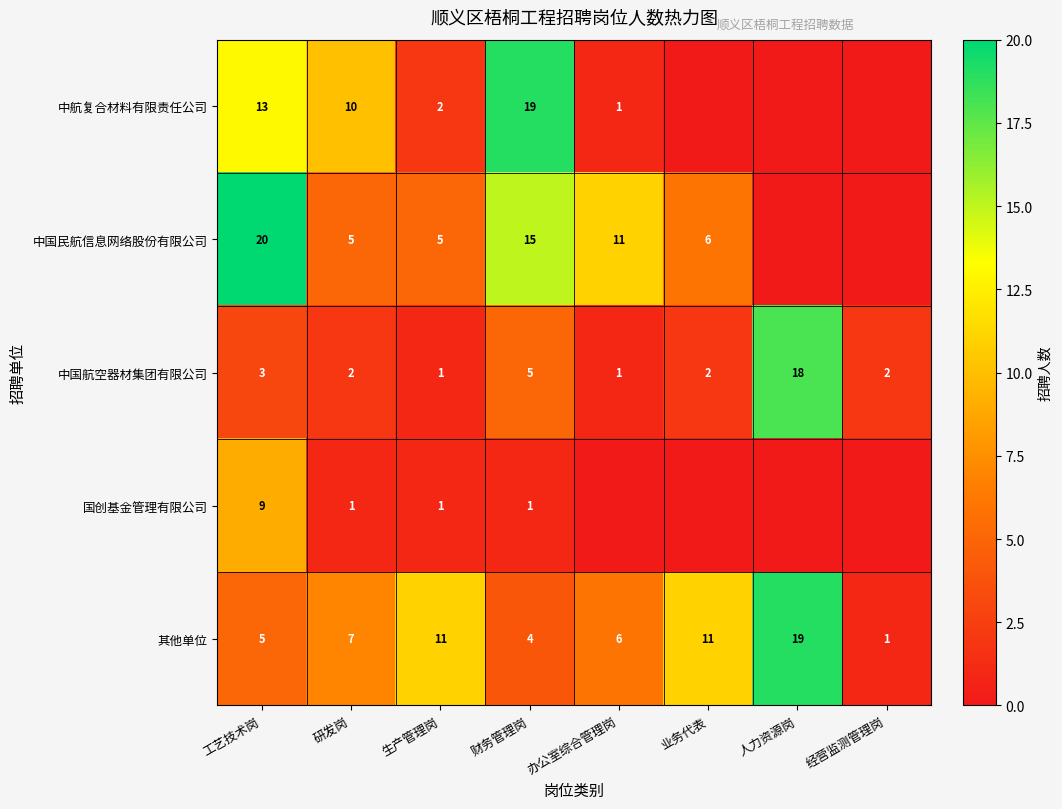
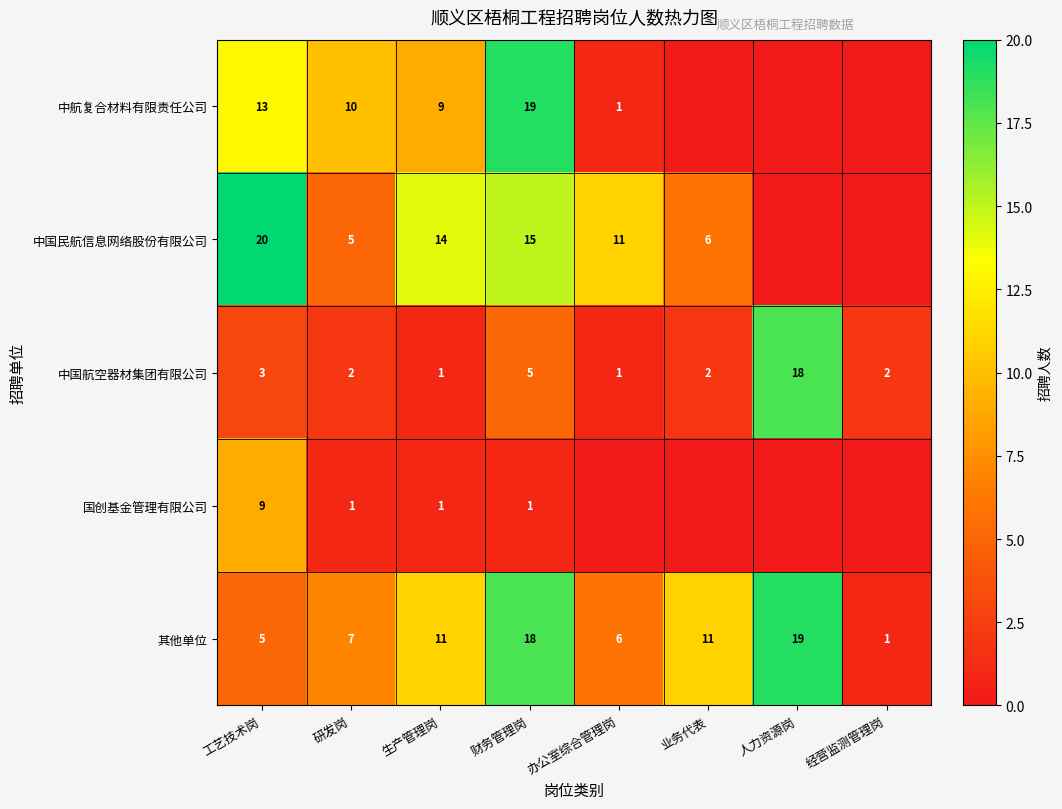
  {
    "中航复合材料有限责任公司": {
      "工艺技术岗": 13,
      "研发岗": 10,
-     "生产管理岗": 2,
+     "生产管理岗": 9,
      "财务管理岗": 19,
      "办公室综合管理岗": 1
    },
    "中国民航信息网络股份有限公司": {
      "工艺技术岗": 20,
      "研发岗": 5,
-     "生产管理岗": 5,
+     "生产管理岗": 14,
      "财务管理岗": 15,
      "办公室综合管理岗": 11,
      "业务代表": 6
    },
    "中国航空器材集团有限公司": {
      "工艺技术岗": 3,
      "研发岗": 2,
      "生产管理岗": 1,
      "财务管理岗": 5,
      "办公室综合管理岗": 1,
      "业务代表": 2,
      "人力资源岗": 18,
      "经营监测管理岗": 2
    },
    "国创基金管理有限公司": {
      "工艺技术岗": 9,
      "研发岗": 1,
      "生产管理岗": 1,
      "财务管理岗": 1
    },
    "其他单位": {
      "工艺技术岗": 5,
      "研发岗": 7,
      "生产管理岗": 11,
-     "财务管理岗": 4,
+     "财务管理岗": 18,
      "办公室综合管理岗": 6,
      "业务代表": 11,
      "人力资源岗": 19,
      "经营监测管理岗": 1
    }
  }
